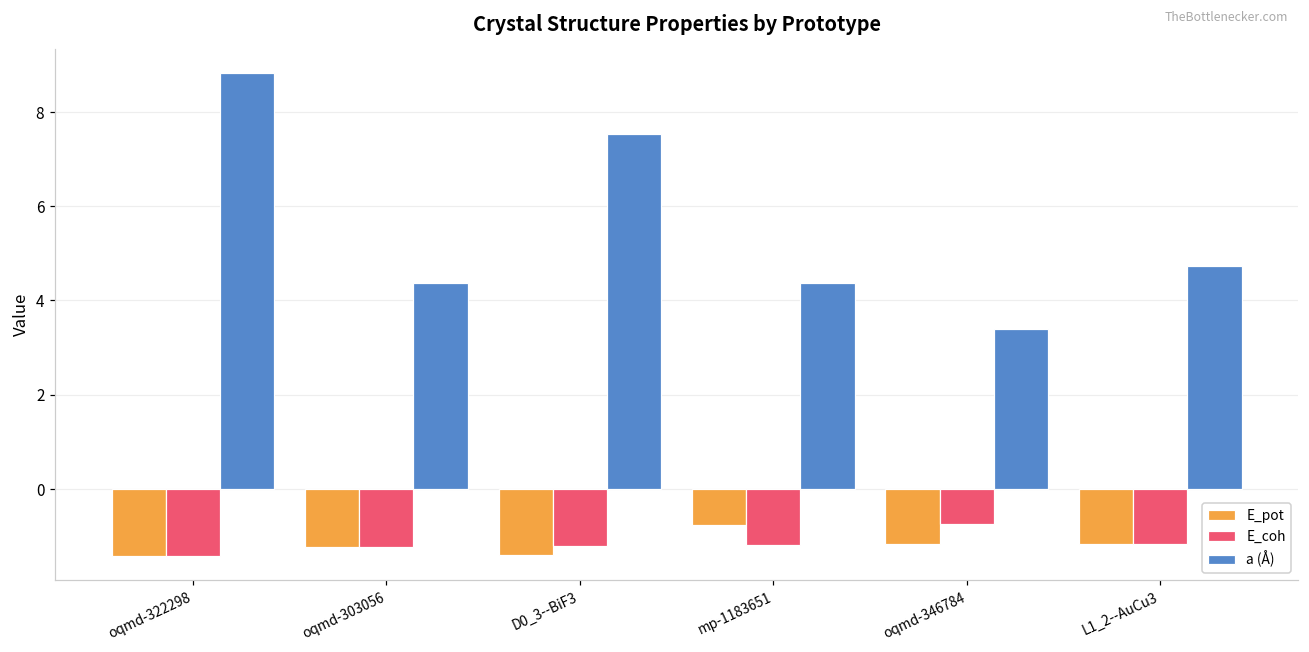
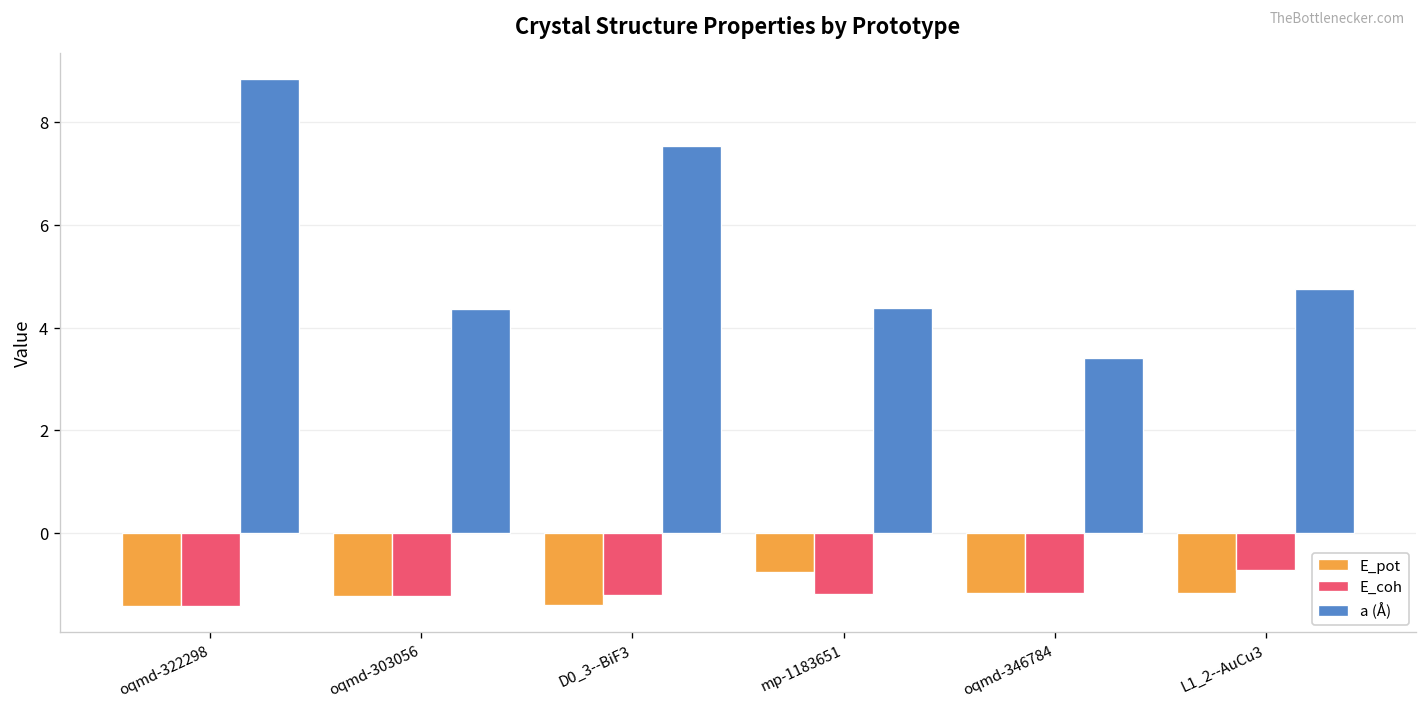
  {
    "E_pot": {
      "oqmd-322298": -1.4,
      "oqmd-303056": -1.2,
      "D0_3--BiF3": -1.4,
      "mp-1183651": -0.8,
      "oqmd-346784": -1.2,
      "L1_2--AuCu3": -1.2
    },
    "E_coh": {
      "oqmd-322298": -1.4,
      "oqmd-303056": -1.2,
      "D0_3--BiF3": -1.2,
      "mp-1183651": -1.2,
-     "oqmd-346784": -0.7,
-     "L1_2--AuCu3": -1.2
+     "oqmd-346784": -1.2,
+     "L1_2--AuCu3": -0.7
    },
    "a (Å)": {
      "oqmd-322298": 8.8,
      "oqmd-303056": 4.4,
      "D0_3--BiF3": 7.5,
      "mp-1183651": 4.4,
      "oqmd-346784": 3.4,
      "L1_2--AuCu3": 4.7
    }
  }
